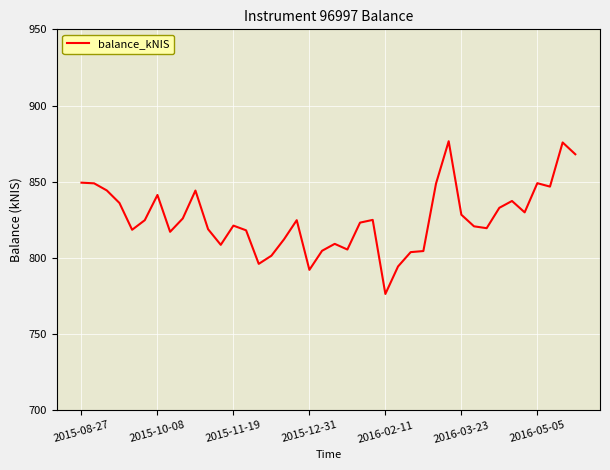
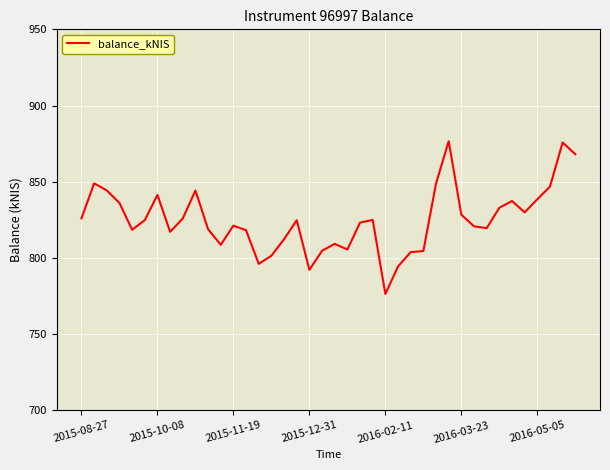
  {
-   "2015-08-27": 849,
+   "2015-08-27": 826,
    "2015-10-08": 841,
    "2015-11-19": 821,
    "2015-12-31": 792,
    "2016-02-11": 776,
    "2016-03-23": 828,
-   "2016-05-05": 849
+   "2016-05-05": 838
  }
